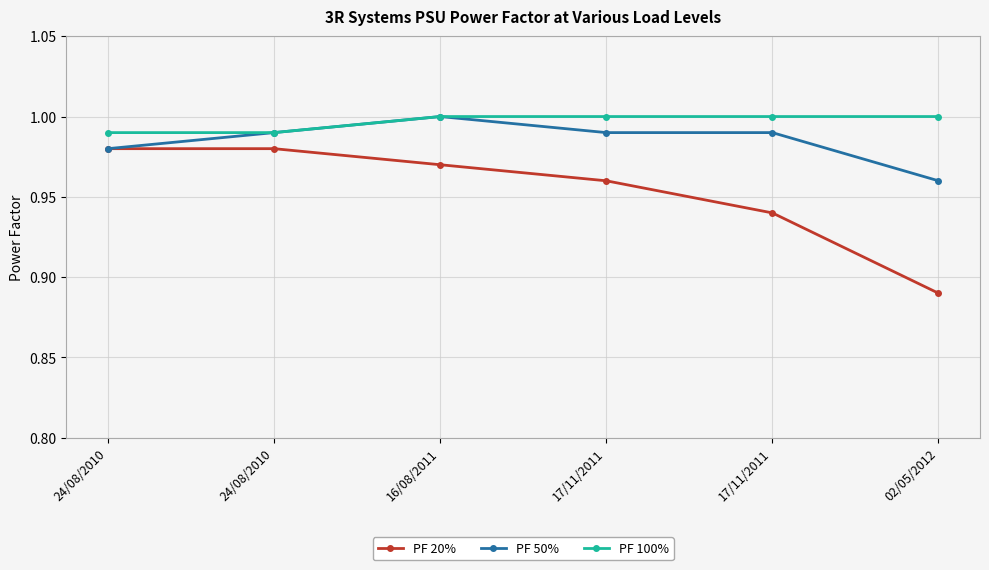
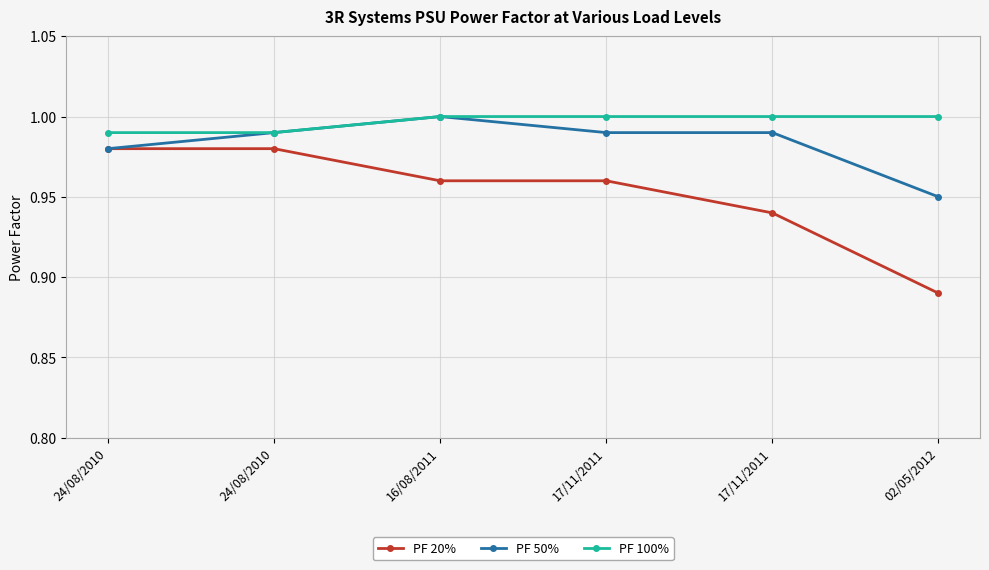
  {
    "PF 20%": {
-     "16/08/2011": 0.97,
+     "16/08/2011": 0.96,
      "02/05/2012": 0.89
    },
    "PF 50%": {
-     "02/05/2012": 0.96
+     "02/05/2012": 0.95
    },
    "PF 100%": {
      "02/05/2012": 1.00
    }
  }
